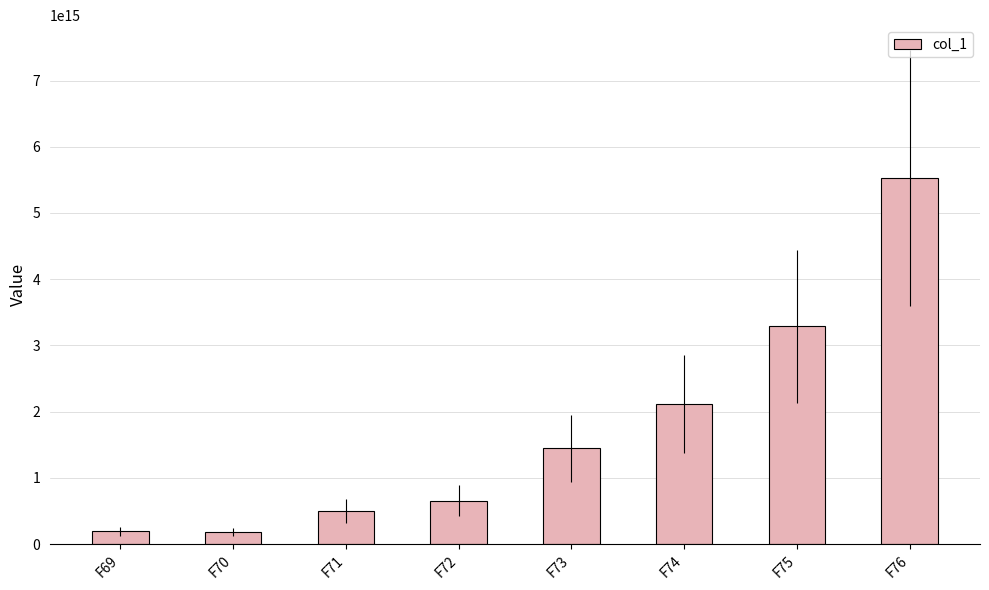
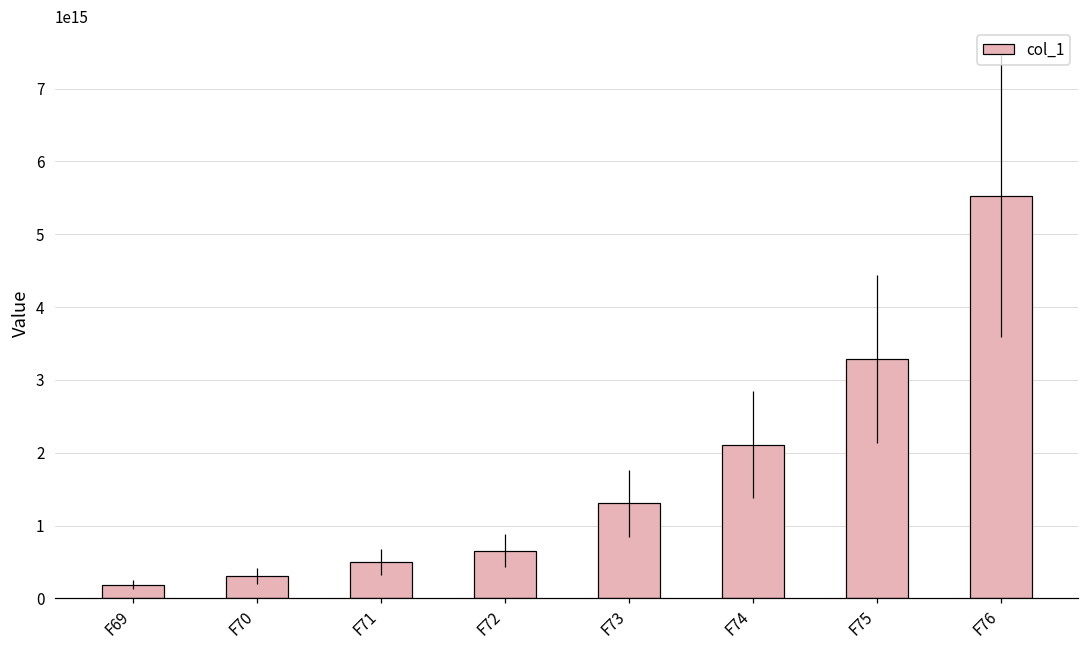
  {
    "F69": 200000000000000,
-   "F70": 200000000000000,
+   "F70": 300000000000000,
    "F71": 500000000000000,
    "F72": 700000000000000,
-   "F73": 1400000000000000,
+   "F73": 1300000000000000,
    "F74": 2100000000000000,
    "F75": 3300000000000000,
    "F76": 5500000000000000
  }
